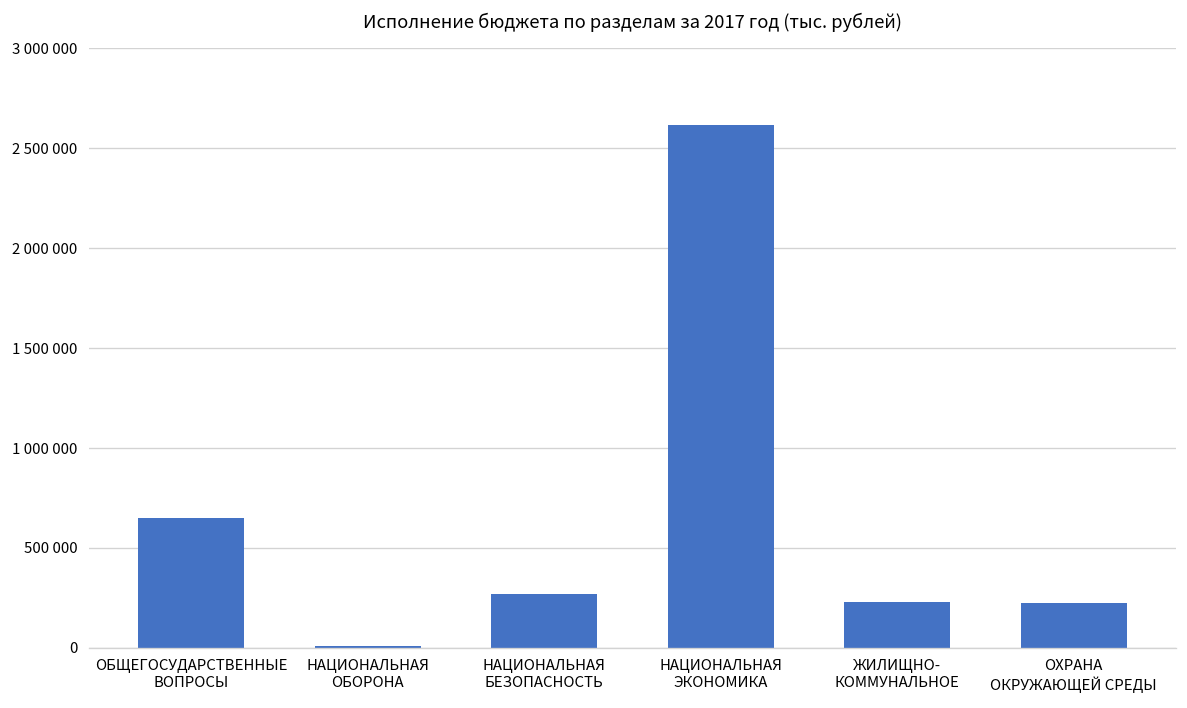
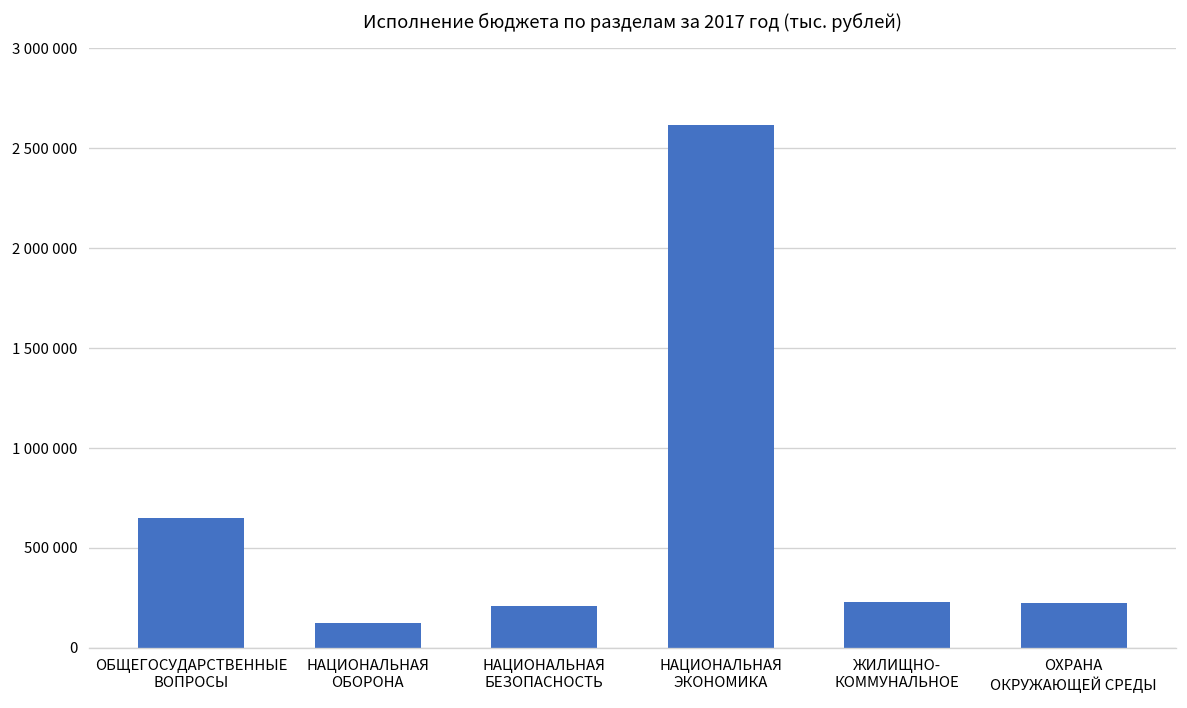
  {
    "ОБЩЕГОСУДАРСТВЕННЫЕ ВОПРОСЫ": 650000,
-   "НАЦИОНАЛЬНАЯ ОБОРОНА": 10000,
-   "НАЦИОНАЛЬНАЯ БЕЗОПАСНОСТЬ": 270000,
+   "НАЦИОНАЛЬНАЯ ОБОРОНА": 120000,
+   "НАЦИОНАЛЬНАЯ БЕЗОПАСНОСТЬ": 210000,
    "НАЦИОНАЛЬНАЯ ЭКОНОМИКА": 2620000,
    "ЖИЛИЩНО- КОММУНАЛЬНОЕ": 230000,
    "ОХРАНА ОКРУЖАЮЩЕЙ СРЕДЫ": 220000
  }
